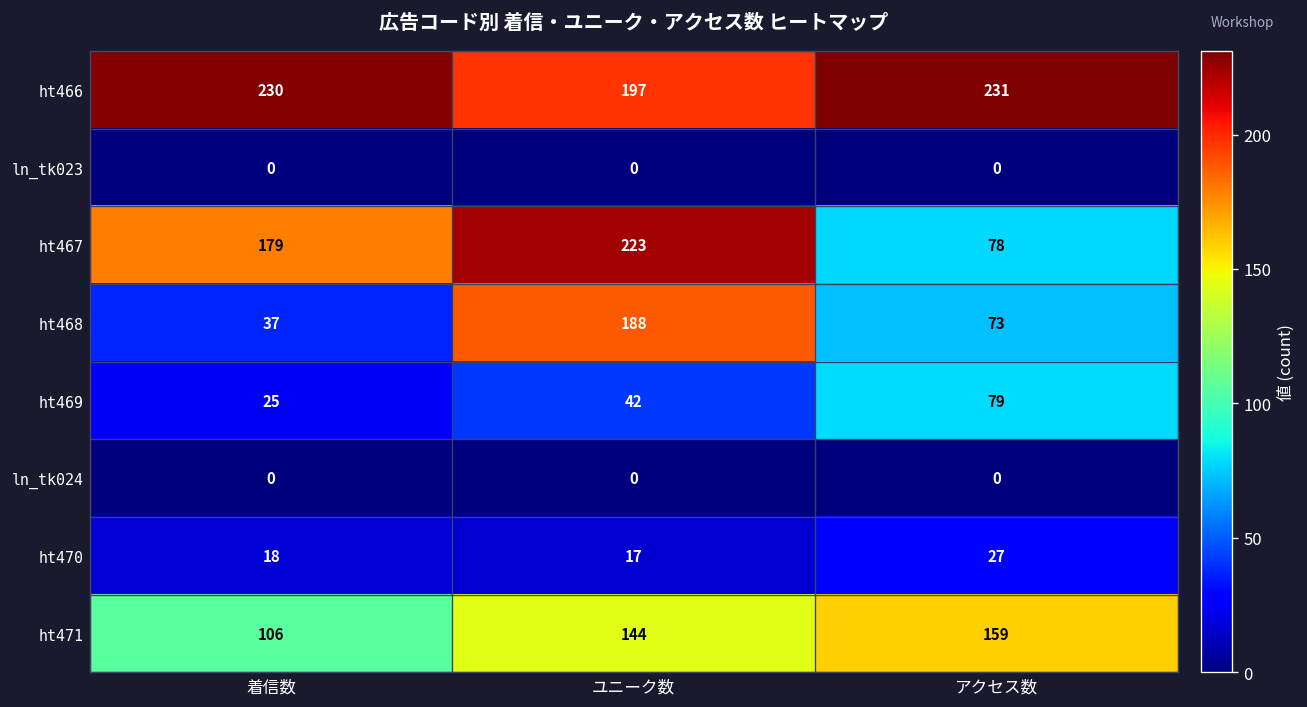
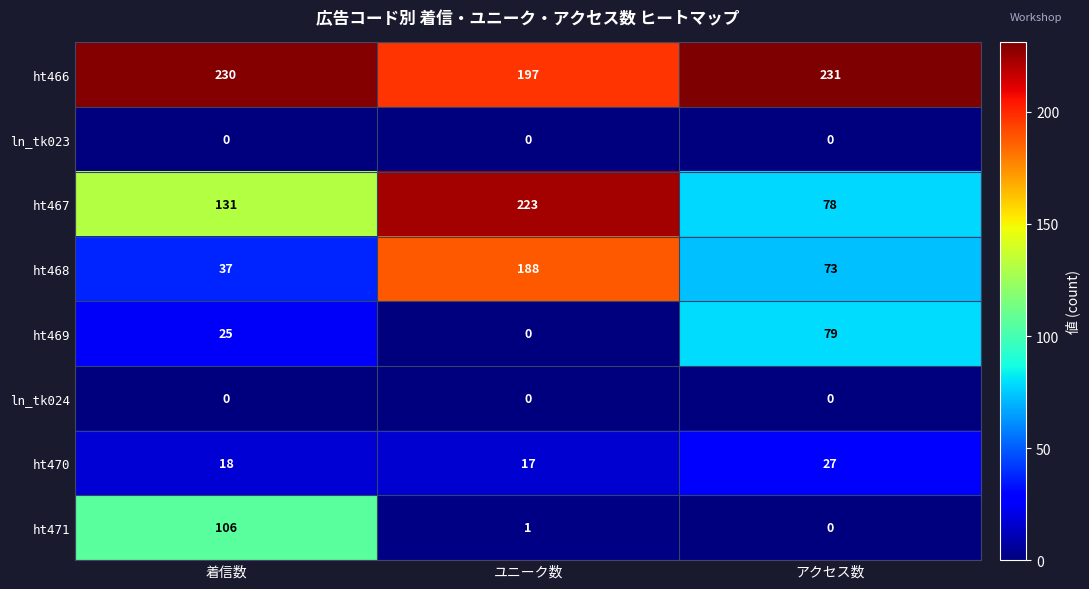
  {
    "ht466": {
      "着信数": 230,
      "ユニーク数": 197,
      "アクセス数": 231
    },
    "ln_tk023": {
      "着信数": 0,
      "ユニーク数": 0,
      "アクセス数": 0
    },
    "ht467": {
-     "着信数": 179,
+     "着信数": 131,
      "ユニーク数": 223,
      "アクセス数": 78
    },
    "ht468": {
      "着信数": 37,
      "ユニーク数": 188,
      "アクセス数": 73
    },
    "ht469": {
      "着信数": 25,
-     "ユニーク数": 42,
+     "ユニーク数": 0,
      "アクセス数": 79
    },
    "ln_tk024": {
      "着信数": 0,
      "ユニーク数": 0,
      "アクセス数": 0
    },
    "ht470": {
      "着信数": 18,
      "ユニーク数": 17,
      "アクセス数": 27
    },
    "ht471": {
      "着信数": 106,
-     "ユニーク数": 144,
-     "アクセス数": 159
+     "ユニーク数": 1,
+     "アクセス数": 0
    }
  }
